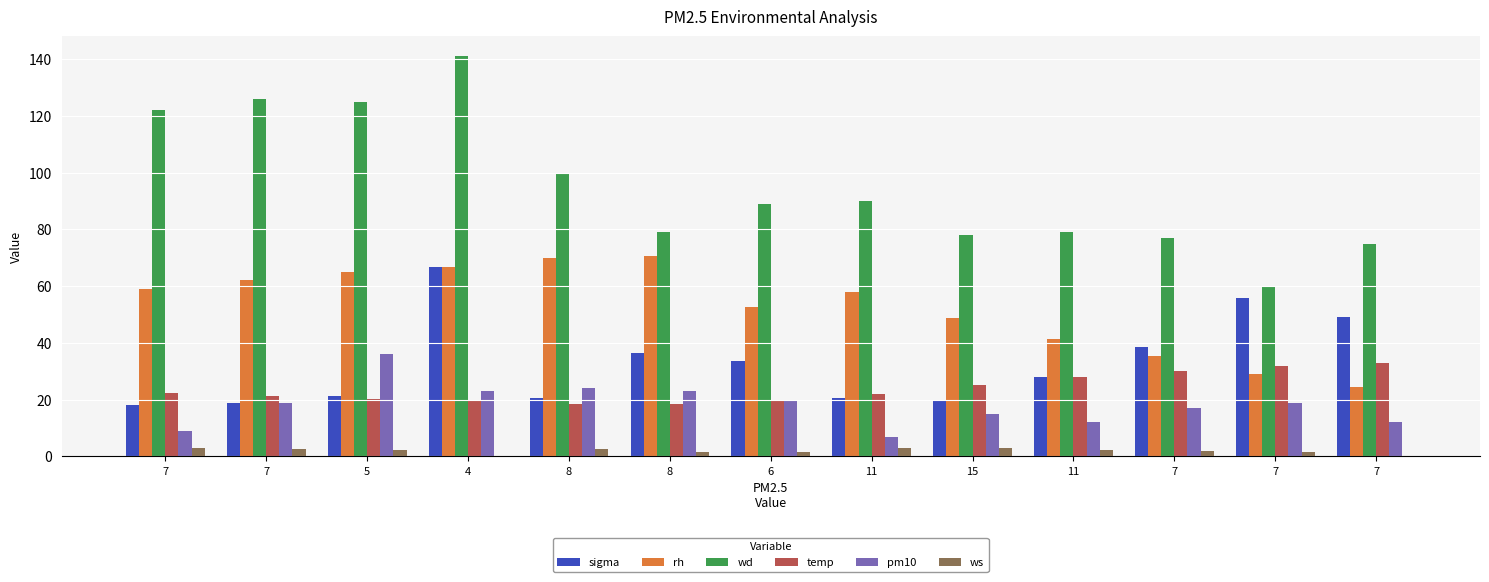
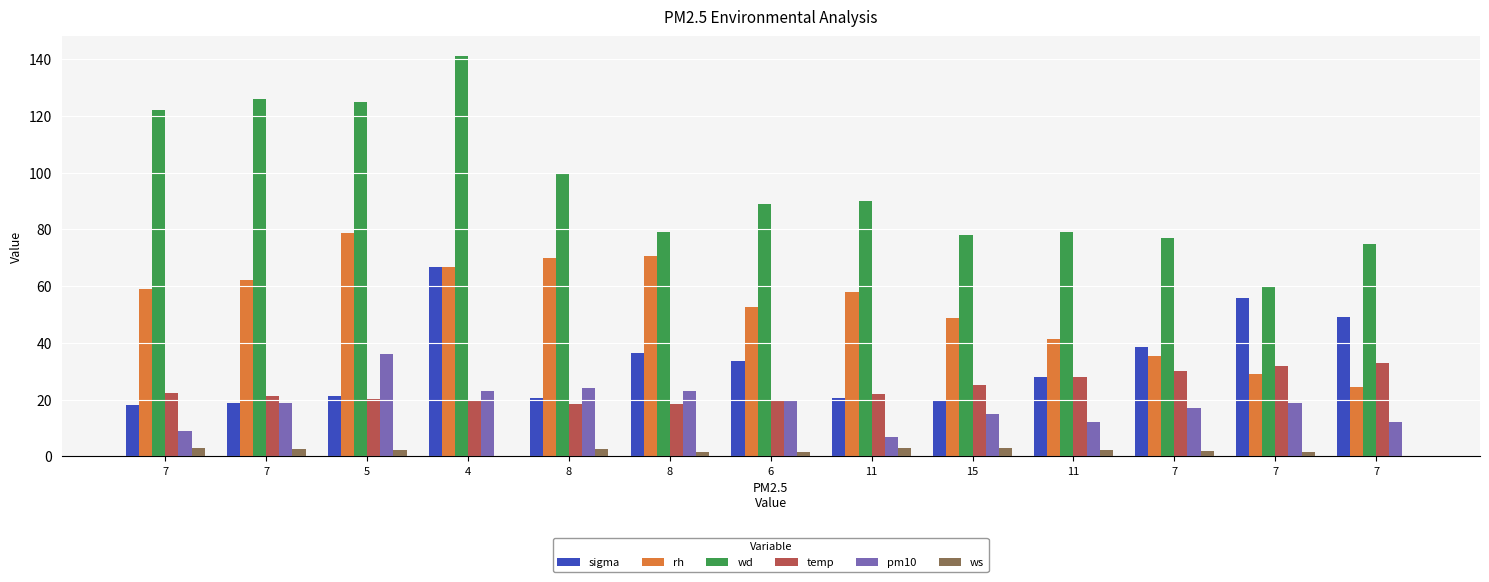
  {
    "sigma": {
      "5": 21,
      "4": 67,
      "6": 34,
      "15": 19
    },
    "rh": {
-     "5": 65,
+     "5": 79,
      "4": 67,
      "6": 53,
      "15": 49
    },
    "wd": {
      "5": 125,
      "4": 141,
      "6": 89,
      "15": 78
    },
    "pm10": {
      "5": 36,
      "4": 23,
      "6": 20,
      "15": 15
    }
  }
